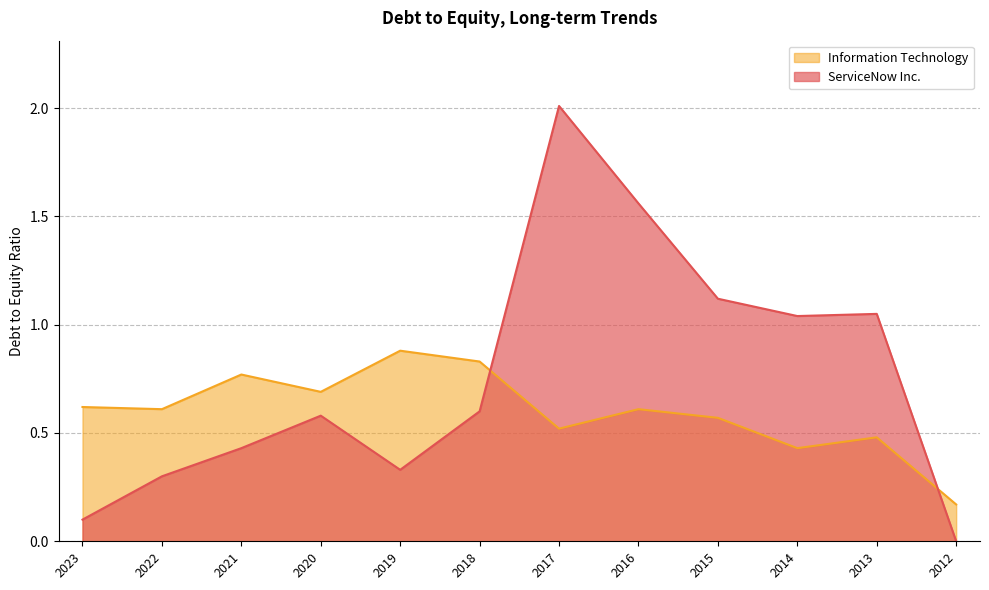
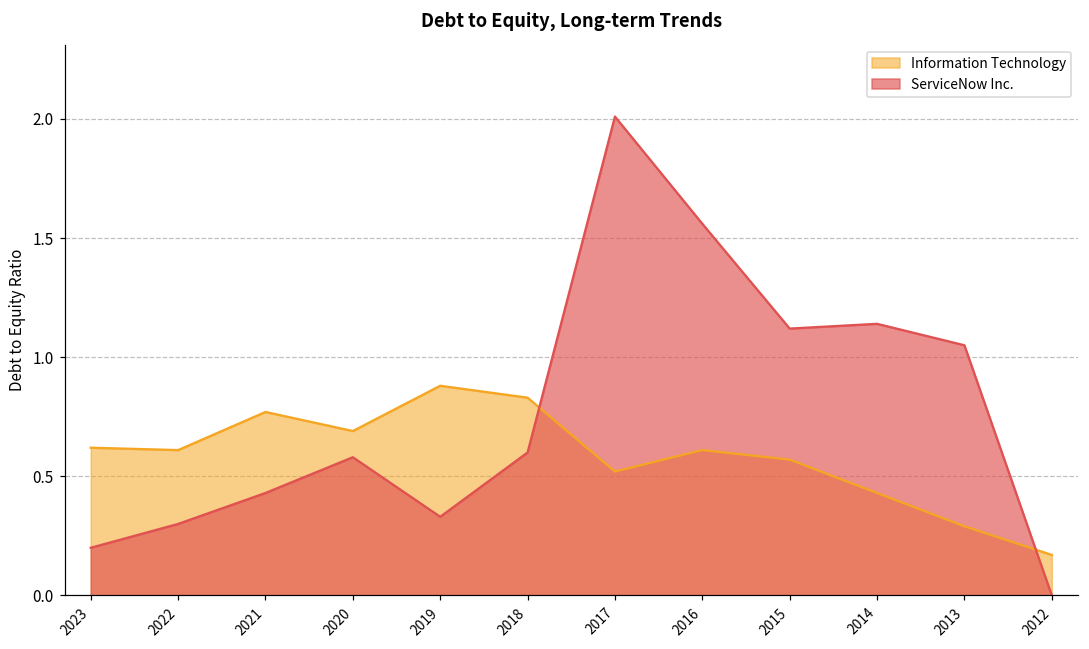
  {
    "Information Technology": {
      "2023": 0.62,
      "2022": 0.61,
      "2021": 0.77,
      "2020": 0.69,
      "2019": 0.88,
      "2018": 0.83,
      "2017": 0.52,
      "2016": 0.61,
      "2015": 0.57,
      "2014": 0.43,
-     "2013": 0.48,
+     "2013": 0.29,
      "2012": 0.17
    },
    "ServiceNow Inc.": {
-     "2023": 0.1,
+     "2023": 0.2,
      "2022": 0.30,
      "2021": 0.43,
      "2020": 0.58,
      "2019": 0.33,
      "2018": 0.60,
      "2017": 2.01,
      "2016": 1.56,
      "2015": 1.12,
-     "2014": 1.04,
+     "2014": 1.14,
      "2013": 1.05,
      "2012": 0.00
    }
  }
